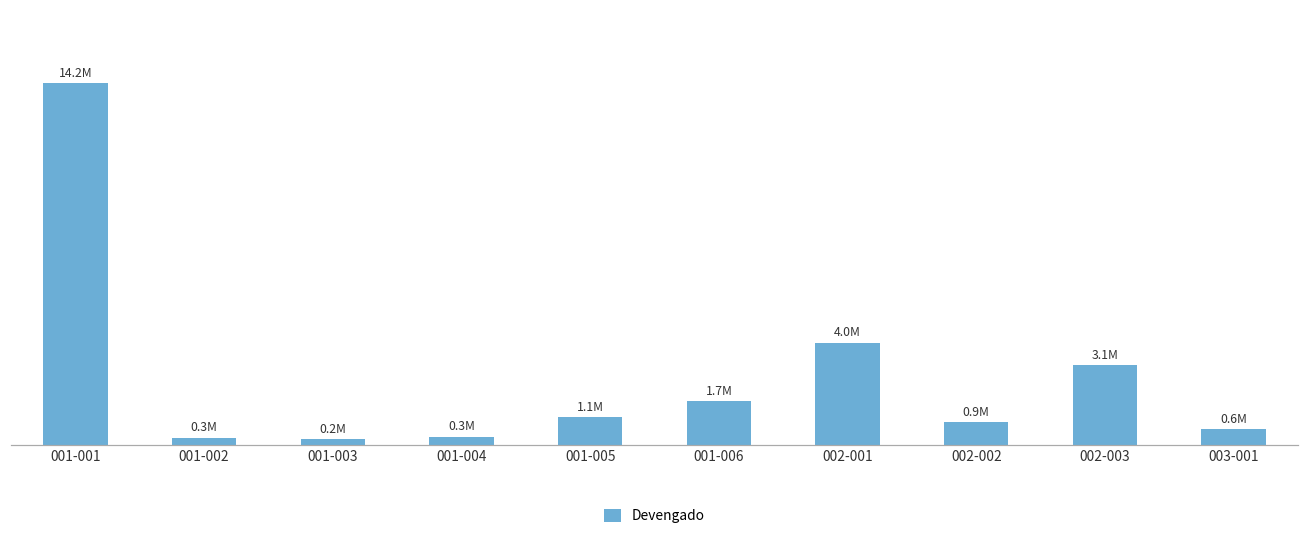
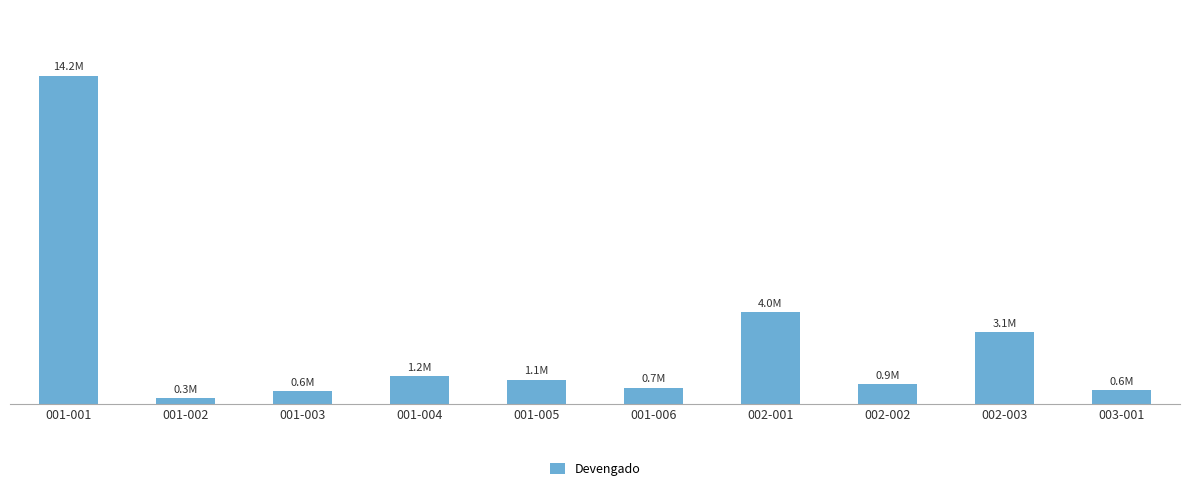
  {
    "001-001": "14.2M",
    "001-002": "0.3M",
-   "001-003": "0.2M",
-   "001-004": "0.3M",
+   "001-003": "0.6M",
+   "001-004": "1.2M",
    "001-005": "1.1M",
-   "001-006": "1.7M",
+   "001-006": "0.7M",
    "002-001": "4.0M",
    "002-002": "0.9M",
    "002-003": "3.1M",
    "003-001": "0.6M"
  }
